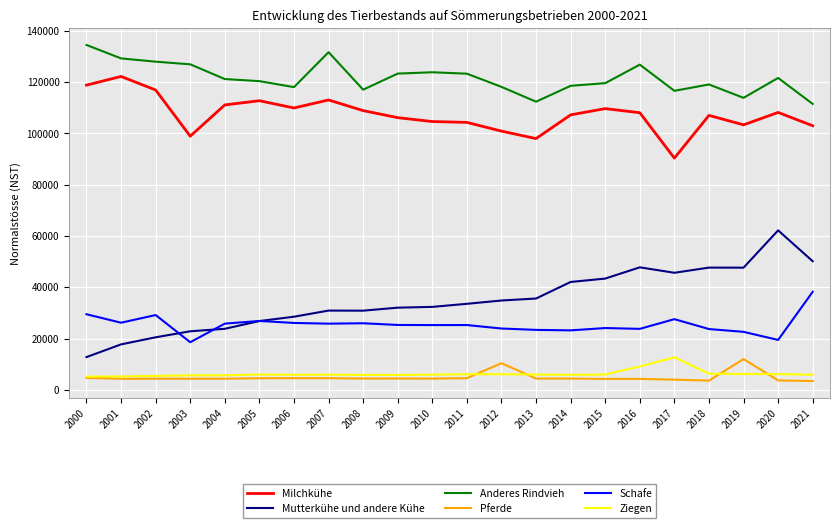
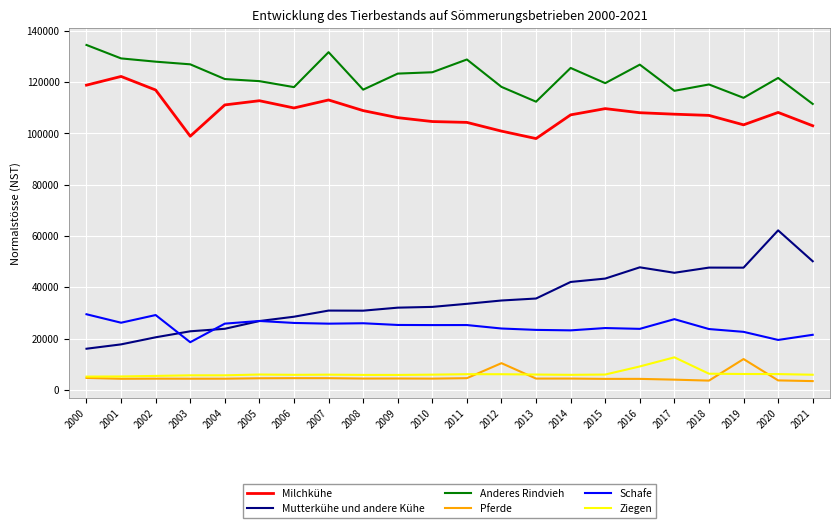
  {
    "Milchkühe": {
      "2000": 119000,
      "2001": 122000,
      "2002": 117000,
      "2003": 99000,
      "2004": 111000,
      "2005": 113000,
      "2006": 110000,
      "2007": 113000,
      "2008": 109000,
      "2009": 106000,
      "2010": 105000,
      "2011": 104000,
      "2012": 101000,
      "2013": 98000,
      "2014": 107000,
      "2015": 110000,
      "2016": 108000,
-     "2017": 90000,
+     "2017": 107000,
      "2018": 107000,
      "2019": 103000,
      "2020": 108000,
      "2021": 103000
    },
    "Mutterkühe und andere Kühe": {
-     "2000": 13000,
+     "2000": 16000,
      "2001": 18000,
      "2002": 20000,
      "2003": 23000,
      "2004": 24000,
      "2006": 29000,
      "2007": 31000,
      "2008": 31000,
      "2009": 32000,
      "2010": 32000,
      "2011": 34000,
      "2012": 35000,
      "2013": 36000,
      "2014": 42000,
      "2015": 43000,
      "2016": 48000,
      "2017": 46000,
      "2018": 48000,
      "2019": 48000,
      "2020": 62000,
      "2021": 50000
    },
    "Anderes Rindvieh": {
      "2000": 134000,
      "2001": 129000,
      "2002": 128000,
      "2003": 127000,
      "2004": 121000,
      "2005": 120000,
      "2006": 118000,
      "2007": 132000,
      "2008": 117000,
      "2009": 123000,
      "2010": 124000,
-     "2011": 123000,
+     "2011": 129000,
      "2012": 118000,
      "2013": 112000,
-     "2014": 119000,
+     "2014": 125000,
      "2015": 120000,
      "2016": 127000,
      "2017": 117000,
      "2018": 119000,
      "2019": 114000,
      "2020": 122000,
      "2021": 111000
    },
    "Pferde": {
      "2002": 4000,
      "2003": 4000,
      "2004": 4000,
      "2005": 5000,
      "2006": 5000,
      "2007": 5000,
      "2008": 4000,
      "2009": 4000,
      "2010": 4000,
      "2011": 5000,
      "2012": 10000,
      "2013": 4000,
      "2014": 4000,
      "2015": 4000,
      "2016": 4000,
      "2017": 4000,
      "2018": 4000,
      "2019": 12000,
      "2020": 4000,
      "2021": 3000
    },
    "Schafe": {
      "2000": 29000,
      "2001": 26000,
      "2002": 29000,
      "2003": 19000,
      "2004": 26000,
      "2006": 26000,
      "2007": 26000,
      "2008": 26000,
      "2009": 25000,
      "2010": 25000,
      "2011": 25000,
      "2012": 24000,
      "2013": 23000,
      "2014": 23000,
      "2015": 24000,
      "2016": 24000,
      "2017": 28000,
      "2018": 24000,
      "2019": 23000,
      "2020": 19000,
-     "2021": 38000
+     "2021": 21000
    },
    "Ziegen": {
      "2002": 5000,
      "2003": 6000,
      "2004": 6000,
      "2005": 6000,
      "2006": 6000,
      "2007": 6000,
      "2008": 6000,
      "2009": 6000,
      "2010": 6000,
      "2011": 6000,
      "2012": 6000,
      "2013": 6000,
      "2014": 6000,
      "2015": 6000,
      "2016": 9000,
      "2017": 13000,
      "2018": 6000,
      "2019": 6000,
      "2020": 6000,
      "2021": 6000
    }
  }
